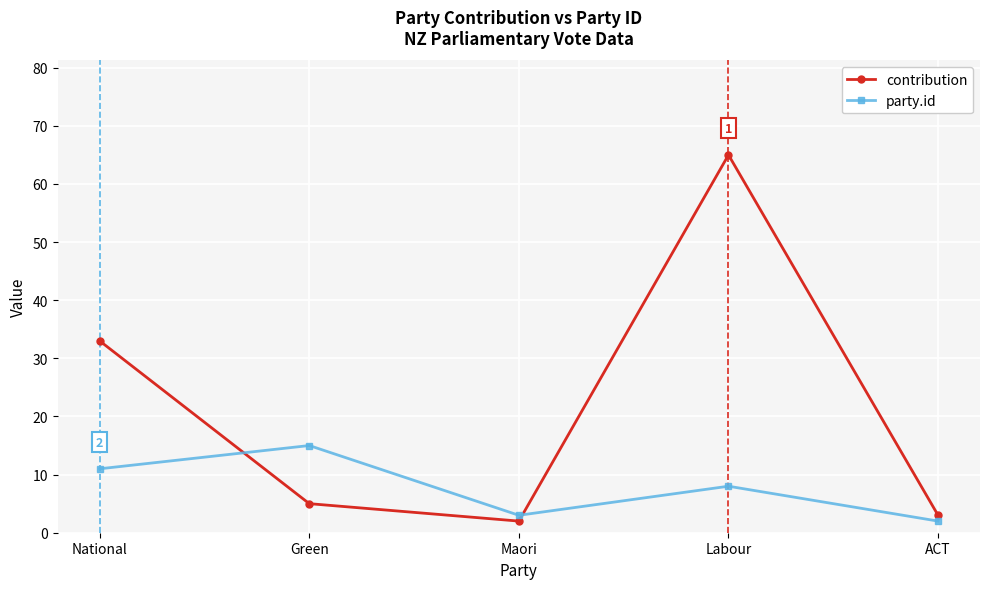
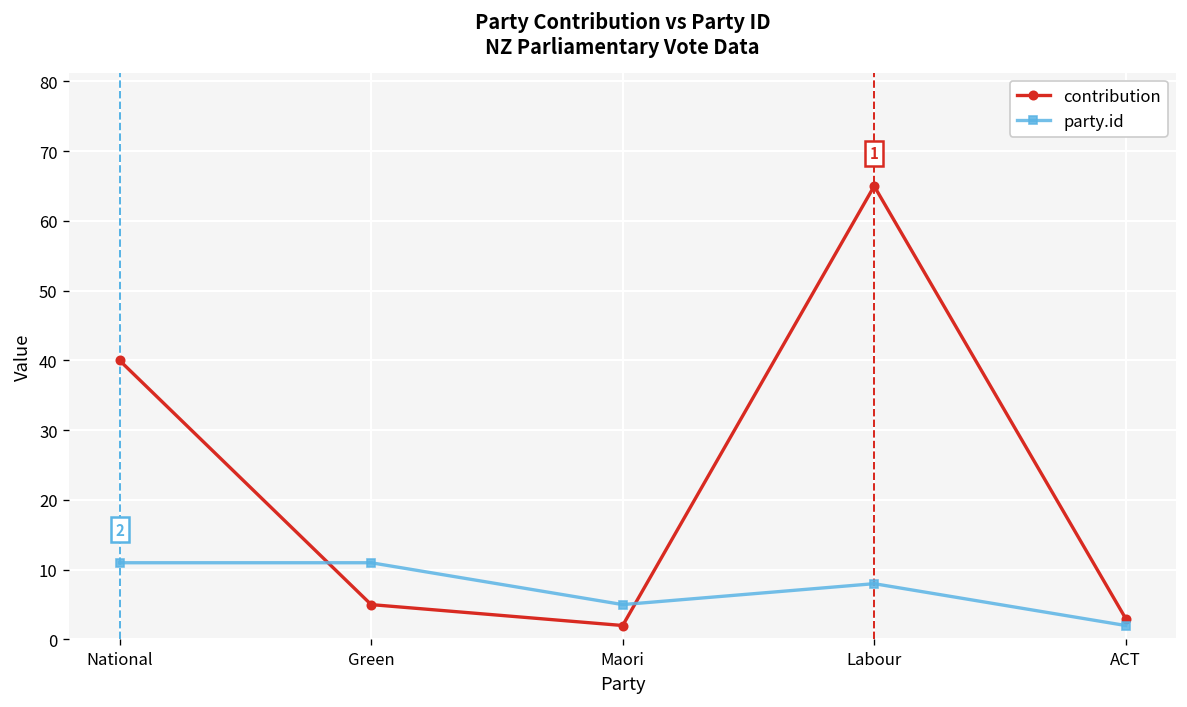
  {
    "contribution": {
-     "National": 33,
+     "National": 40,
      "Green": 5,
      "Maori": 2,
      "ACT": 3
    },
    "party.id": {
-     "Green": 15,
-     "Maori": 3,
+     "Green": 11,
+     "Maori": 5,
      "Labour": 8,
      "ACT": 2
    }
  }
